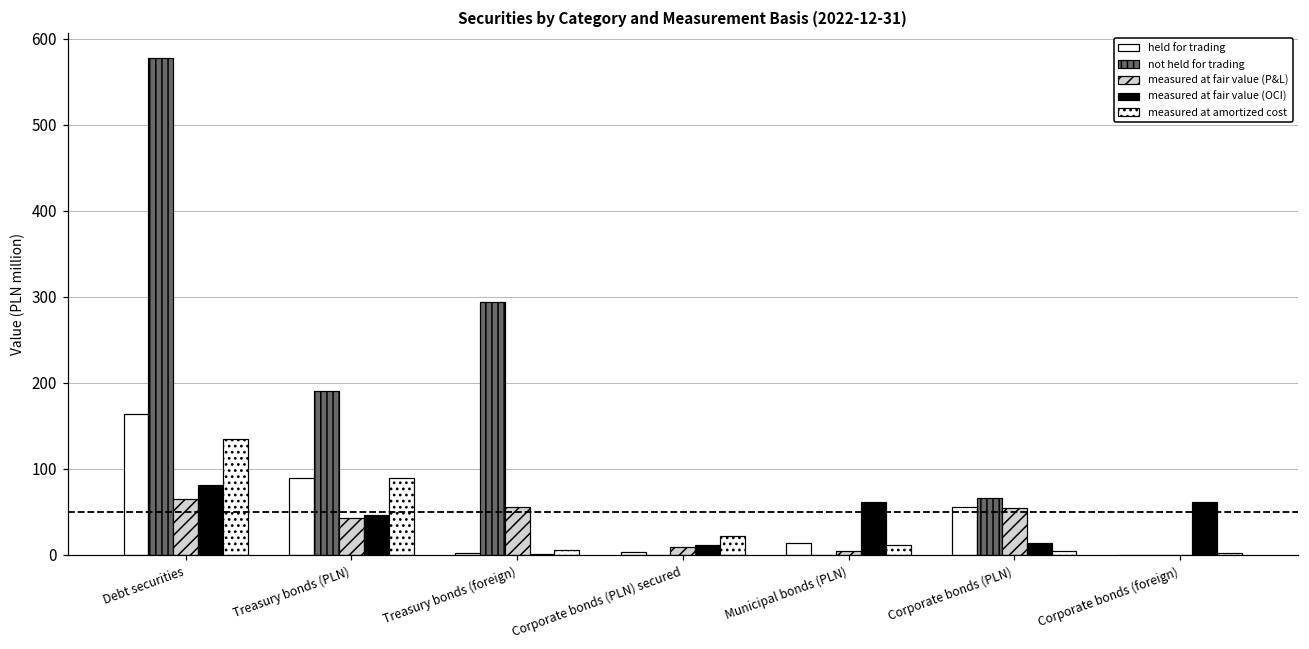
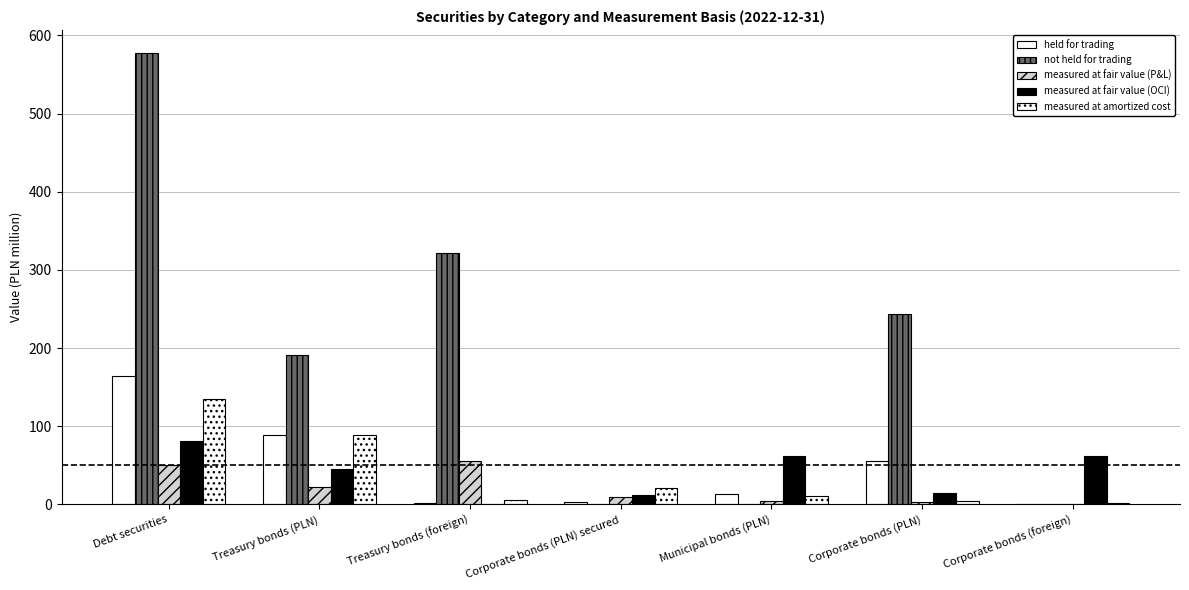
  {
    "not held for trading": {
      "Debt securities": 580,
      "Treasury bonds (PLN)": 190,
-     "Treasury bonds (foreign)": 290,
+     "Treasury bonds (foreign)": 320,
      "Corporate bonds (PLN) secured": 0,
      "Municipal bonds (PLN)": 0,
-     "Corporate bonds (PLN)": 70,
+     "Corporate bonds (PLN)": 240,
      "Corporate bonds (foreign)": 0
    },
    "measured at fair value (P&L)": {
-     "Debt securities": 70,
-     "Treasury bonds (PLN)": 40,
+     "Debt securities": 50,
+     "Treasury bonds (PLN)": 20,
      "Treasury bonds (foreign)": 60,
      "Corporate bonds (PLN) secured": 10,
      "Municipal bonds (PLN)": 10,
-     "Corporate bonds (PLN)": 50
+     "Corporate bonds (PLN)": 0
    },
    "measured at fair value (OCI)": {
      "Debt securities": 80,
      "Treasury bonds (PLN)": 50,
      "Corporate bonds (PLN) secured": 10,
      "Municipal bonds (PLN)": 60,
      "Corporate bonds (PLN)": 10,
      "Corporate bonds (foreign)": 60
    }
  }
